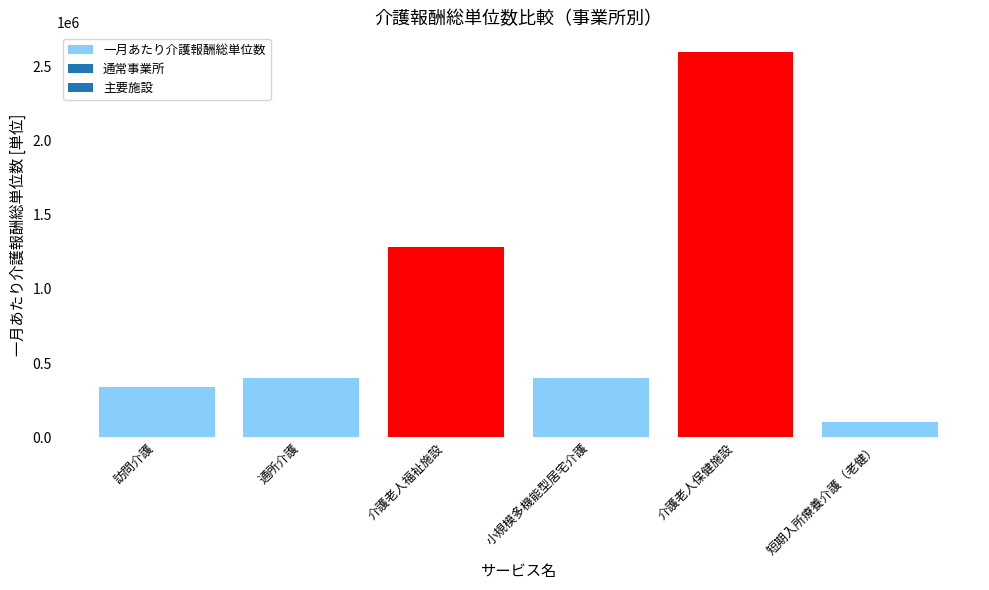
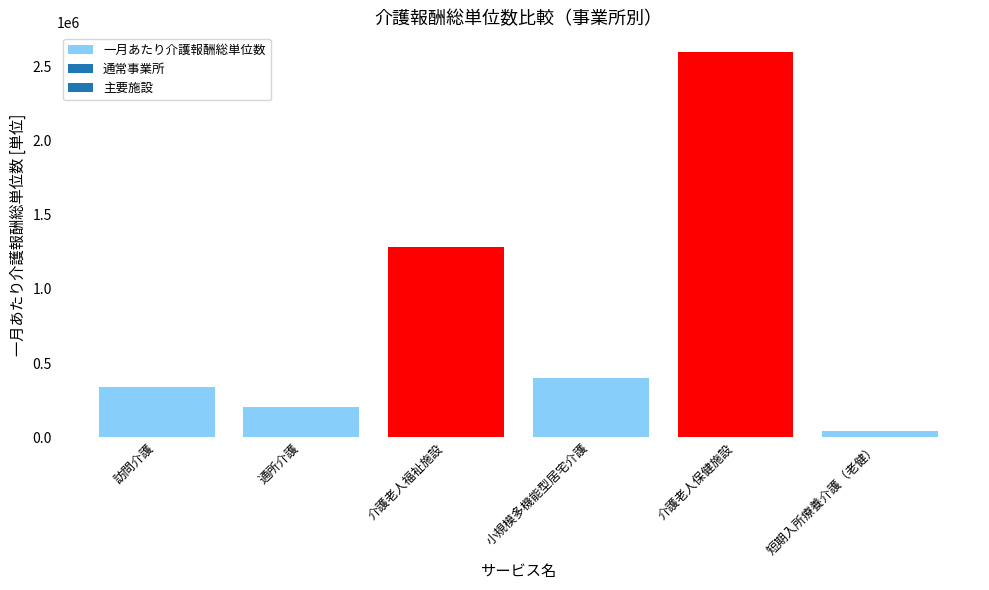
  {
    "訪問介護": 340000,
-   "通所介護": 400000,
+   "通所介護": 210000,
    "介護老人福祉施設": 1280000,
    "小規模多機能型居宅介護": 400000,
    "介護老人保健施設": 2600000,
-   "短期入所療養介護（老健）": 100000
+   "短期入所療養介護（老健）": 40000
  }
